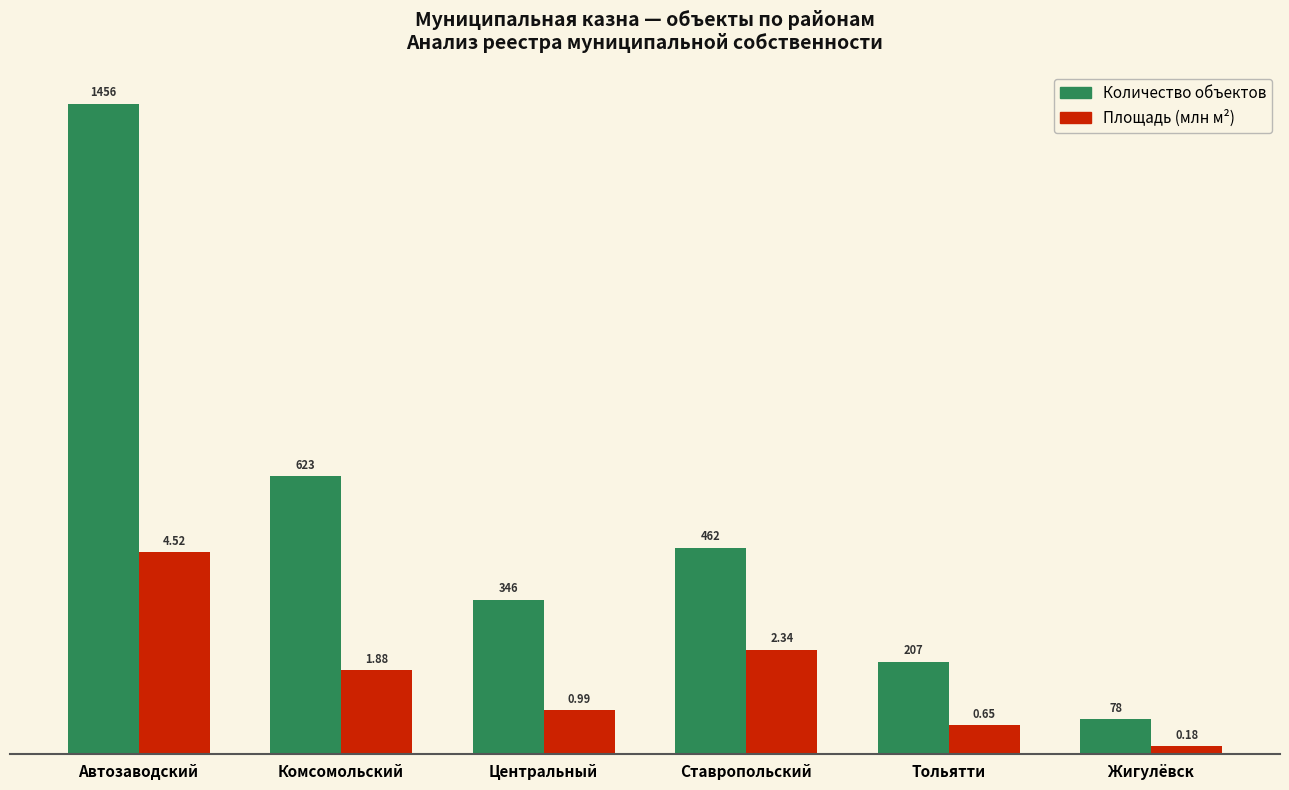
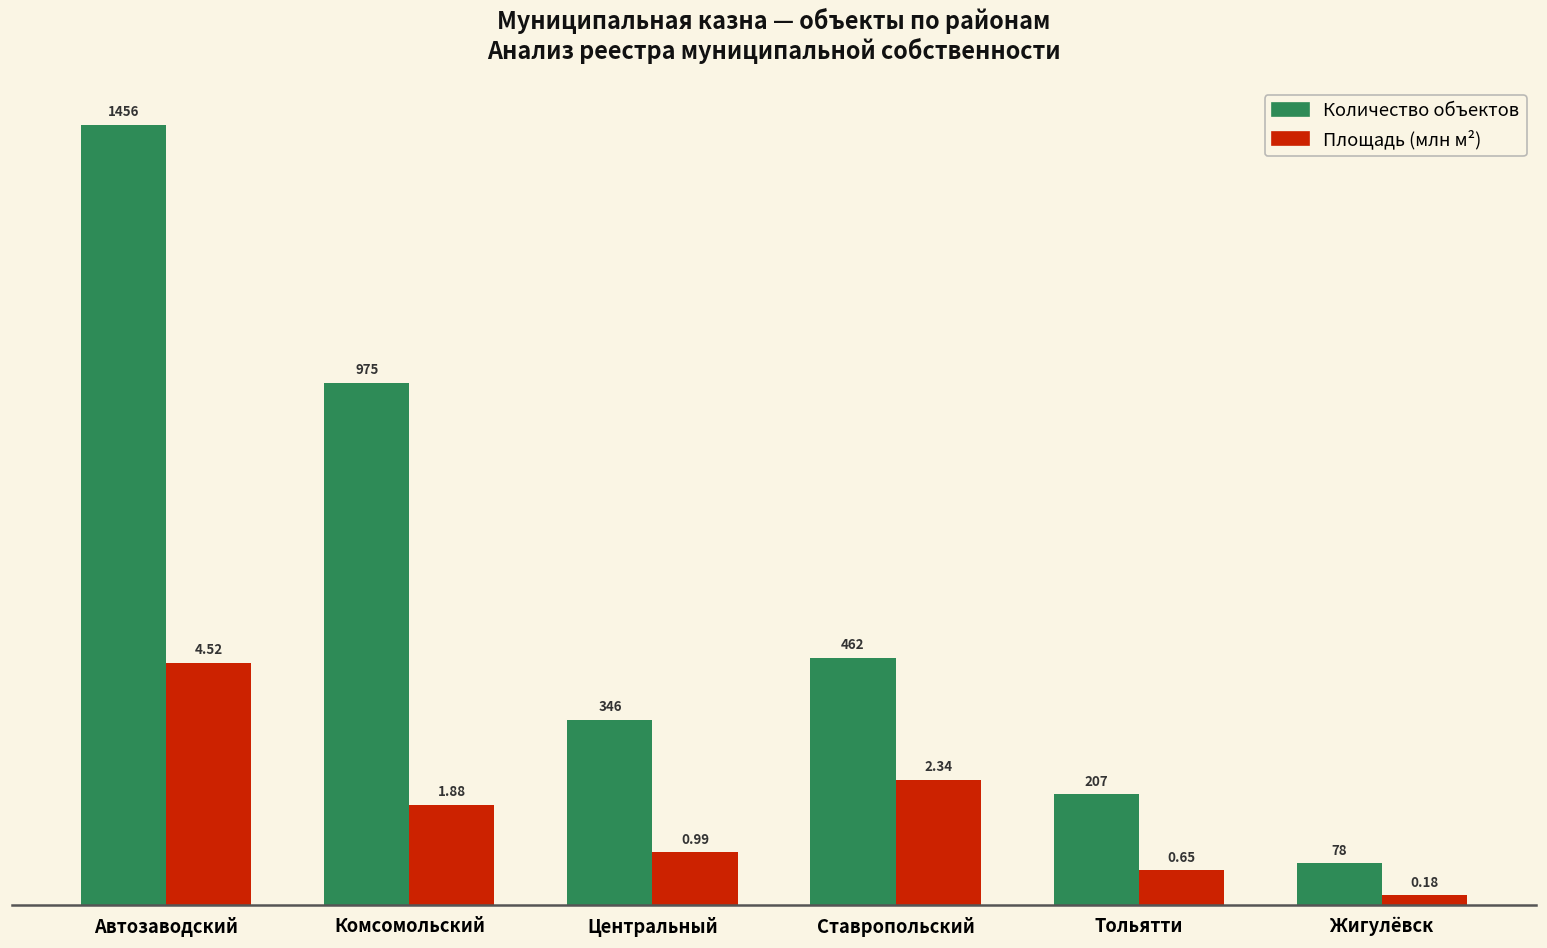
  {
    "Количество объектов": {
      "Автозаводский": 1456,
-     "Комсомольский": 623,
+     "Комсомольский": 975,
      "Центральный": 346,
      "Ставропольский": 462,
      "Тольятти": 207,
      "Жигулёвск": 78
    }
  }
